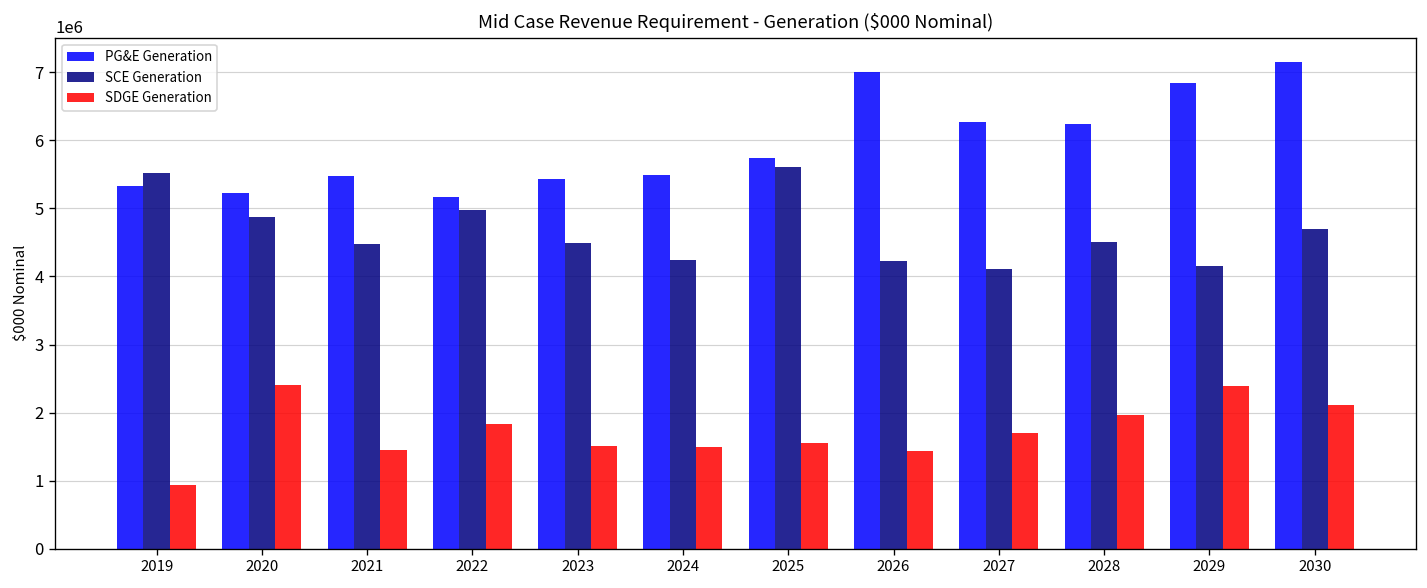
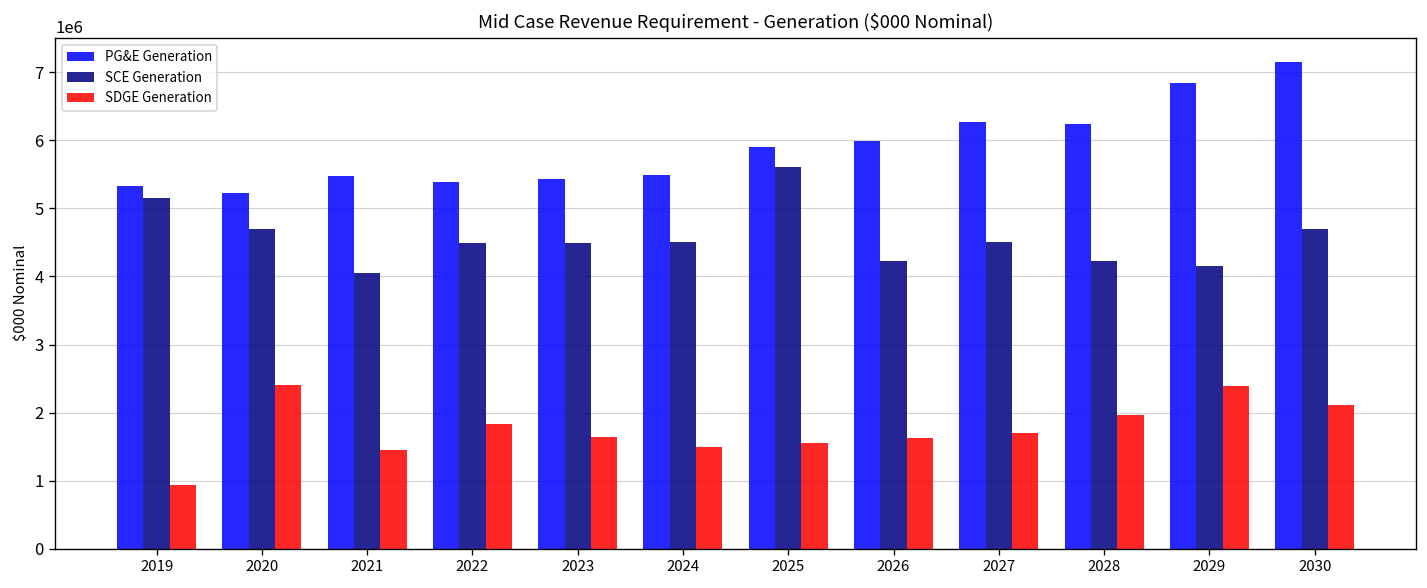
  {
    "PG&E Generation": {
      "2019": 5300000,
      "2020": 5200000,
      "2021": 5500000,
-     "2022": 5200000,
+     "2022": 5400000,
      "2023": 5400000,
      "2024": 5500000,
-     "2025": 5700000,
-     "2026": 7000000,
+     "2025": 5900000,
+     "2026": 6000000,
      "2027": 6300000,
      "2028": 6200000,
      "2029": 6800000,
      "2030": 7100000
    },
    "SCE Generation": {
-     "2019": 5500000,
-     "2020": 4900000,
-     "2021": 4500000,
-     "2022": 5000000,
+     "2019": 5200000,
+     "2020": 4700000,
+     "2021": 4000000,
+     "2022": 4500000,
      "2023": 4500000,
-     "2024": 4200000,
+     "2024": 4500000,
      "2025": 5600000,
      "2026": 4200000,
-     "2027": 4100000,
-     "2028": 4500000,
+     "2027": 4500000,
+     "2028": 4200000,
      "2029": 4200000,
      "2030": 4700000
    },
    "SDGE Generation": {
      "2019": 900000,
      "2020": 2400000,
      "2021": 1500000,
      "2022": 1800000,
-     "2023": 1500000,
+     "2023": 1600000,
      "2024": 1500000,
      "2025": 1600000,
-     "2026": 1400000,
+     "2026": 1600000,
      "2027": 1700000,
      "2028": 2000000,
      "2029": 2400000,
      "2030": 2100000
    }
  }
